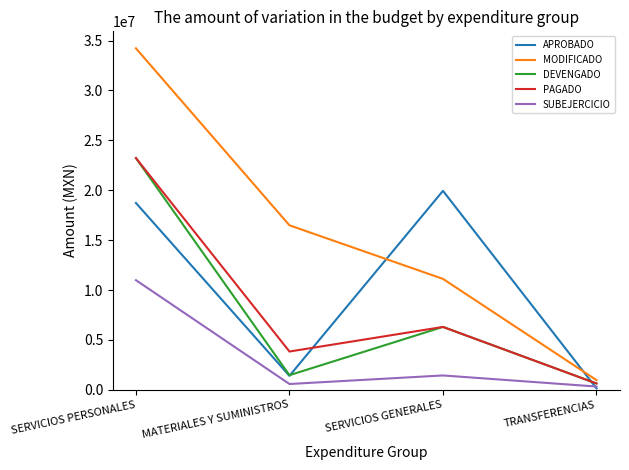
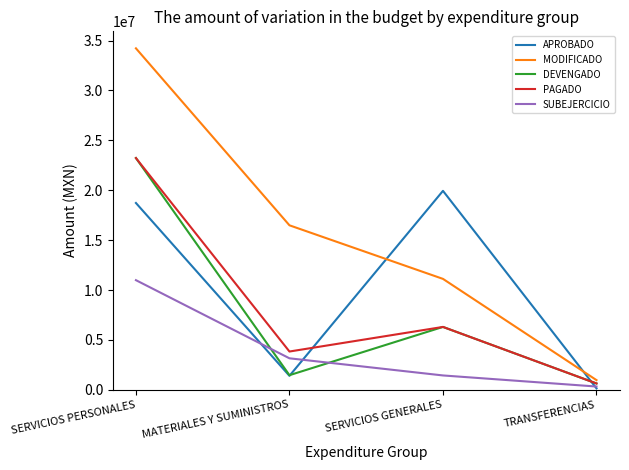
  {
    "APROBADO": {
      "SERVICIOS PERSONALES": 19000000,
      "SERVICIOS GENERALES": 20000000
    },
    "MODIFICADO": {
      "SERVICIOS PERSONALES": 34000000,
      "MATERIALES Y SUMINISTROS": 16000000,
      "SERVICIOS GENERALES": 11000000,
      "TRANSFERENCIAS": 1000000
    },
    "PAGADO": {
      "MATERIALES Y SUMINISTROS": 4000000
    },
    "SUBEJERCICIO": {
      "SERVICIOS PERSONALES": 11000000,
-     "MATERIALES Y SUMINISTROS": 1000000,
+     "MATERIALES Y SUMINISTROS": 3000000,
      "SERVICIOS GENERALES": 1000000
    }
  }
